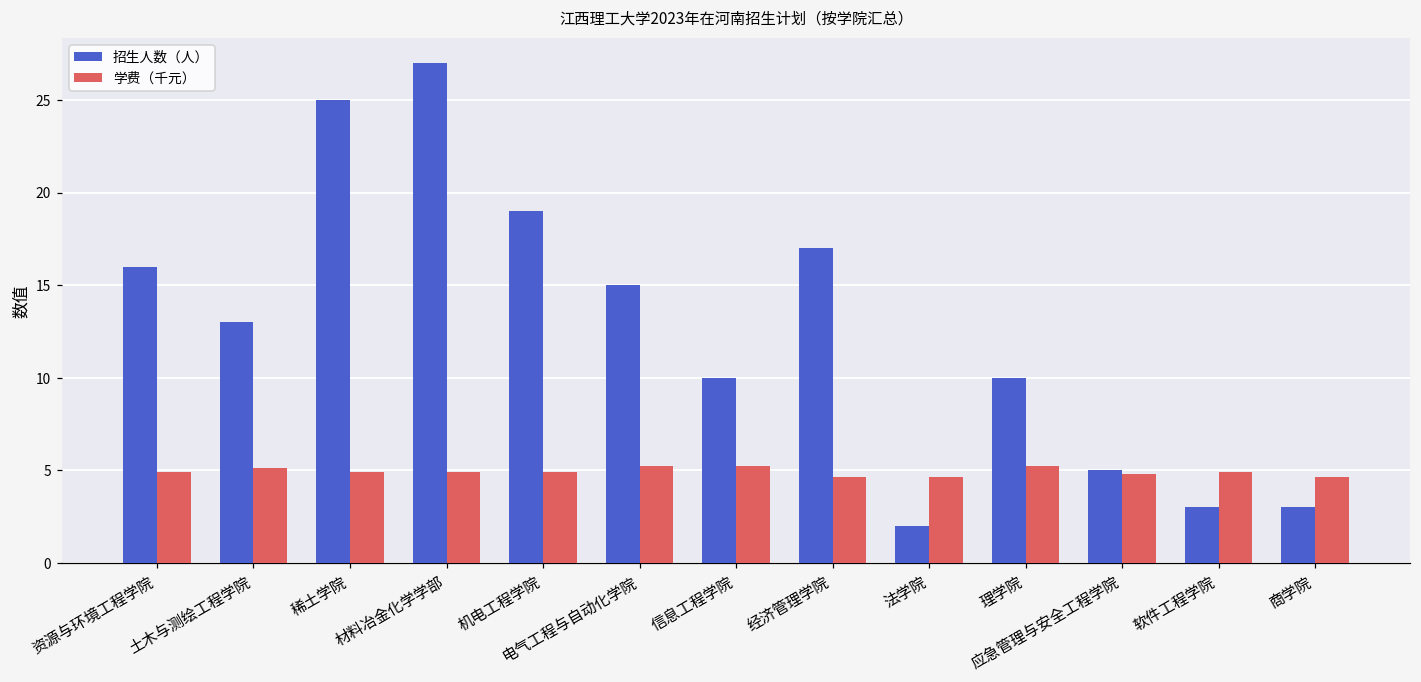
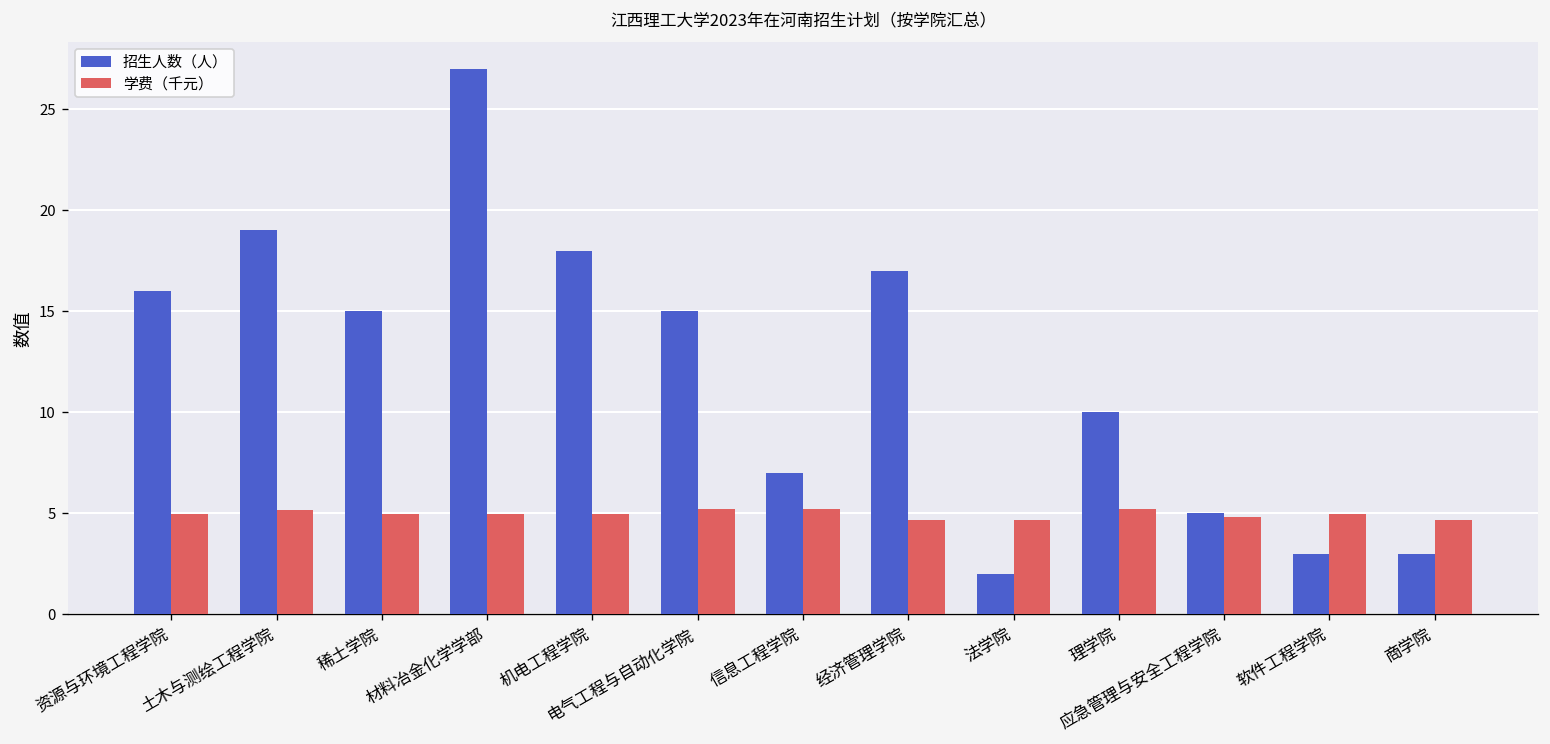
  {
    "招生人数（人）": {
      "资源与环境工程学院": 16,
-     "土木与测绘工程学院": 13,
-     "稀土学院": 25,
+     "土木与测绘工程学院": 19,
+     "稀土学院": 15,
      "材料冶金化学学部": 27,
-     "机电工程学院": 19,
+     "机电工程学院": 18,
      "电气工程与自动化学院": 15,
-     "信息工程学院": 10,
+     "信息工程学院": 7,
      "经济管理学院": 17,
      "法学院": 2,
      "理学院": 10,
      "应急管理与安全工程学院": 5,
      "软件工程学院": 3,
      "商学院": 3
    },
    "学费（千元）": {
      "资源与环境工程学院": 5,
      "土木与测绘工程学院": 5.2,
      "稀土学院": 5,
      "材料冶金化学学部": 5,
      "机电工程学院": 5,
      "电气工程与自动化学院": 5.2,
      "信息工程学院": 5.2,
      "经济管理学院": 4.7,
      "法学院": 4.7,
      "理学院": 5.2,
      "应急管理与安全工程学院": 4.8,
      "软件工程学院": 5,
      "商学院": 4.7
    }
  }
